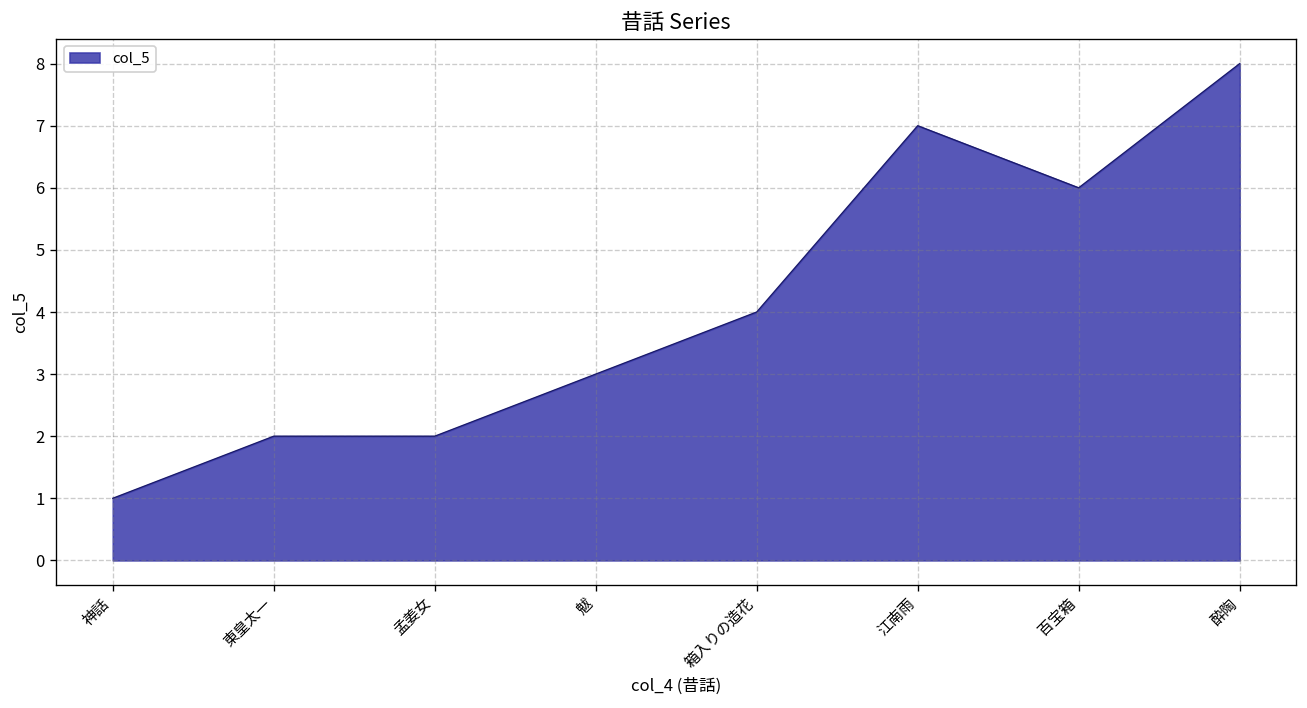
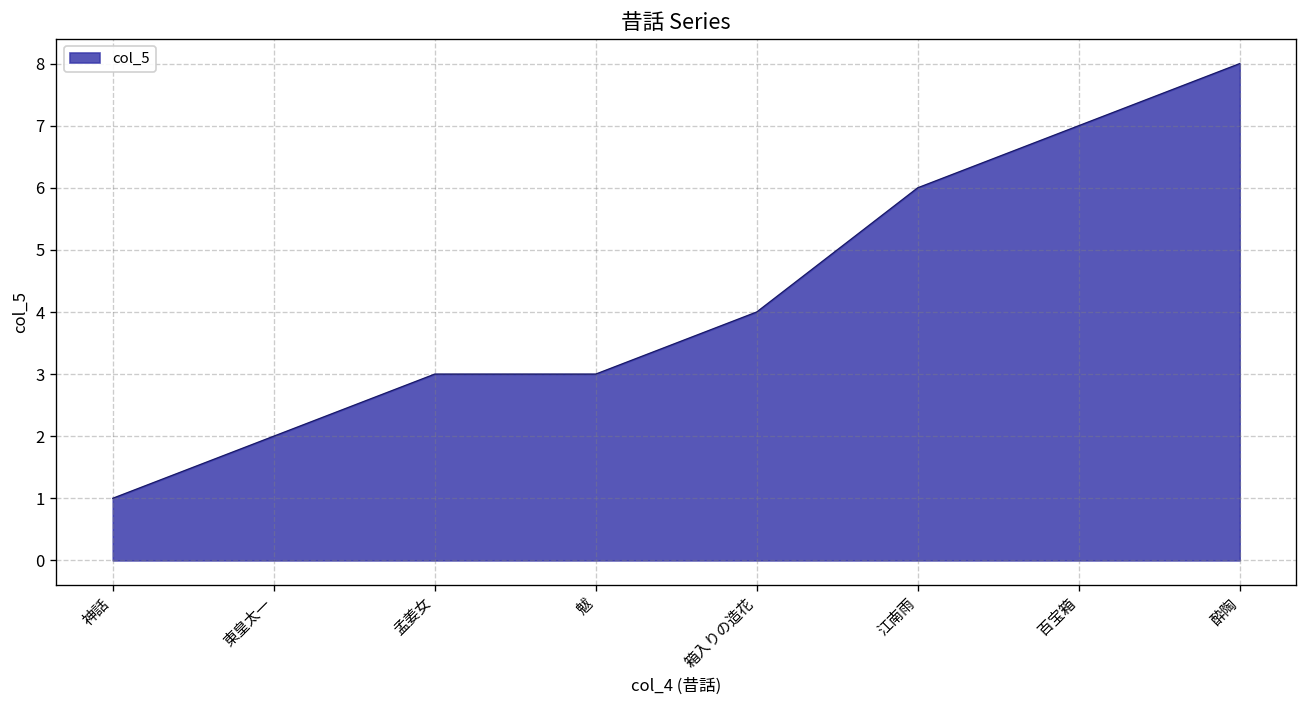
  {
    "神話": 1,
    "東皇太一": 2,
-   "孟姜女": 2,
+   "孟姜女": 3,
    "魃": 3,
    "箱入りの造花": 4,
-   "江南雨": 7,
-   "百宝箱": 6,
+   "江南雨": 6,
+   "百宝箱": 7,
    "酔陶": 8
  }
